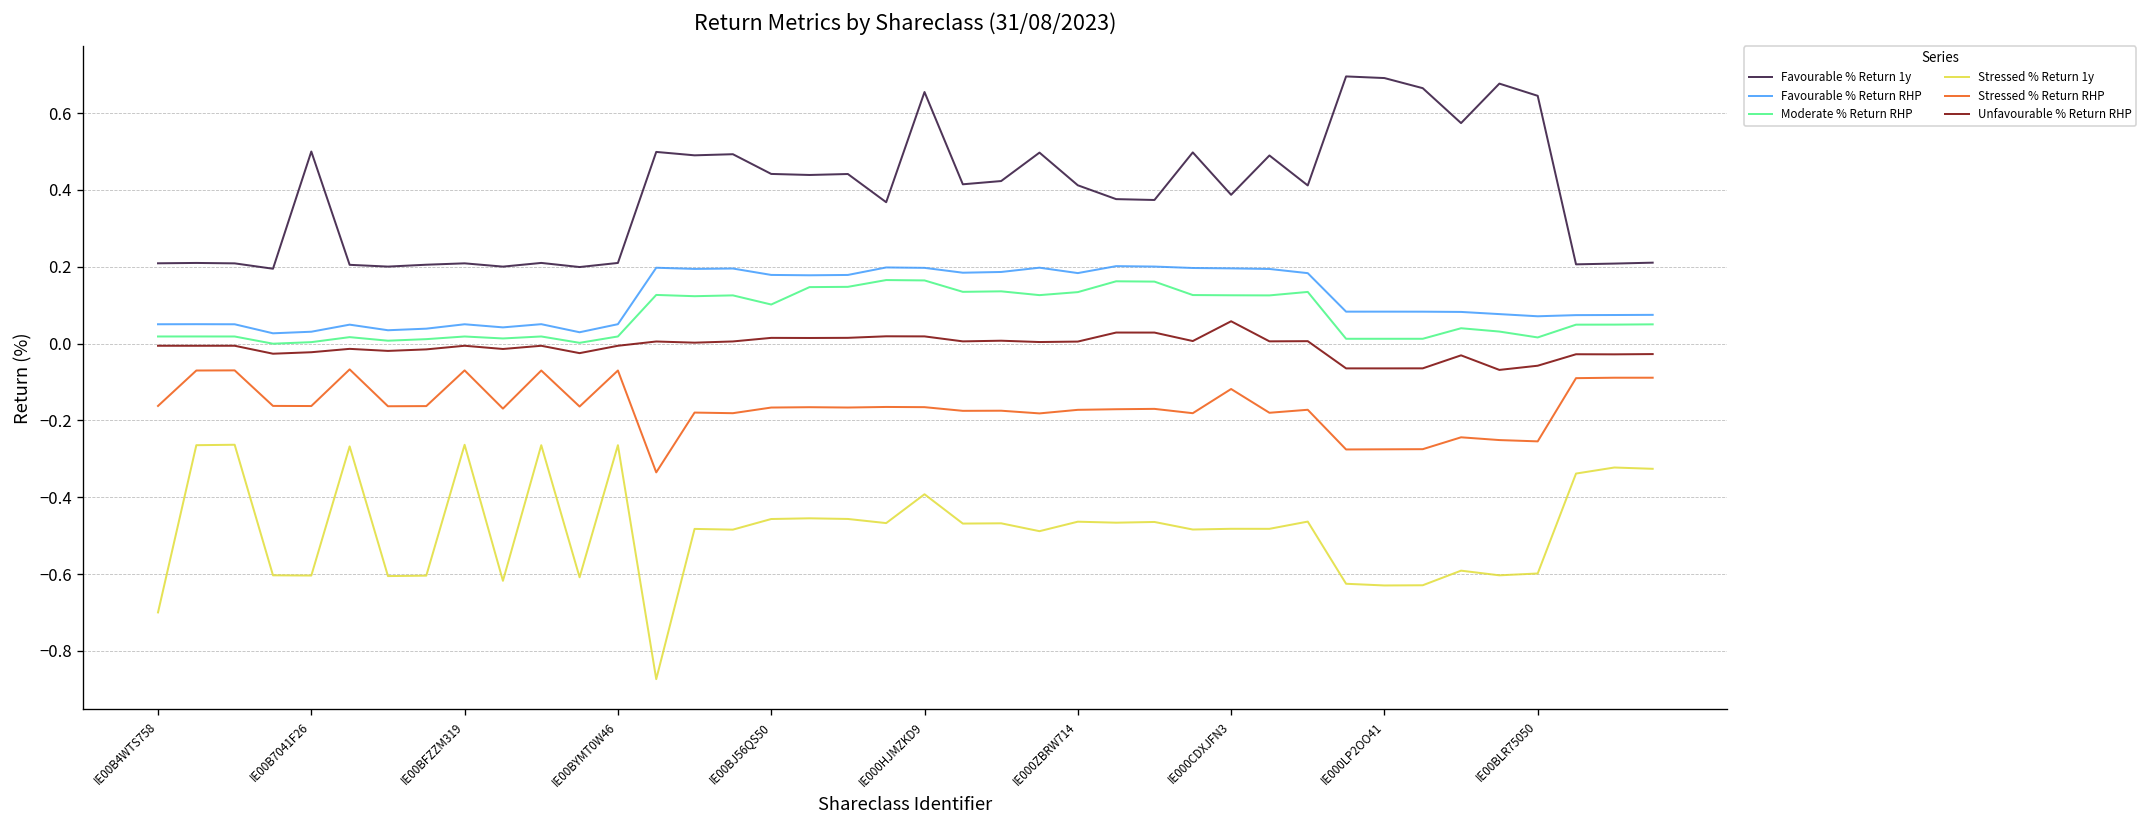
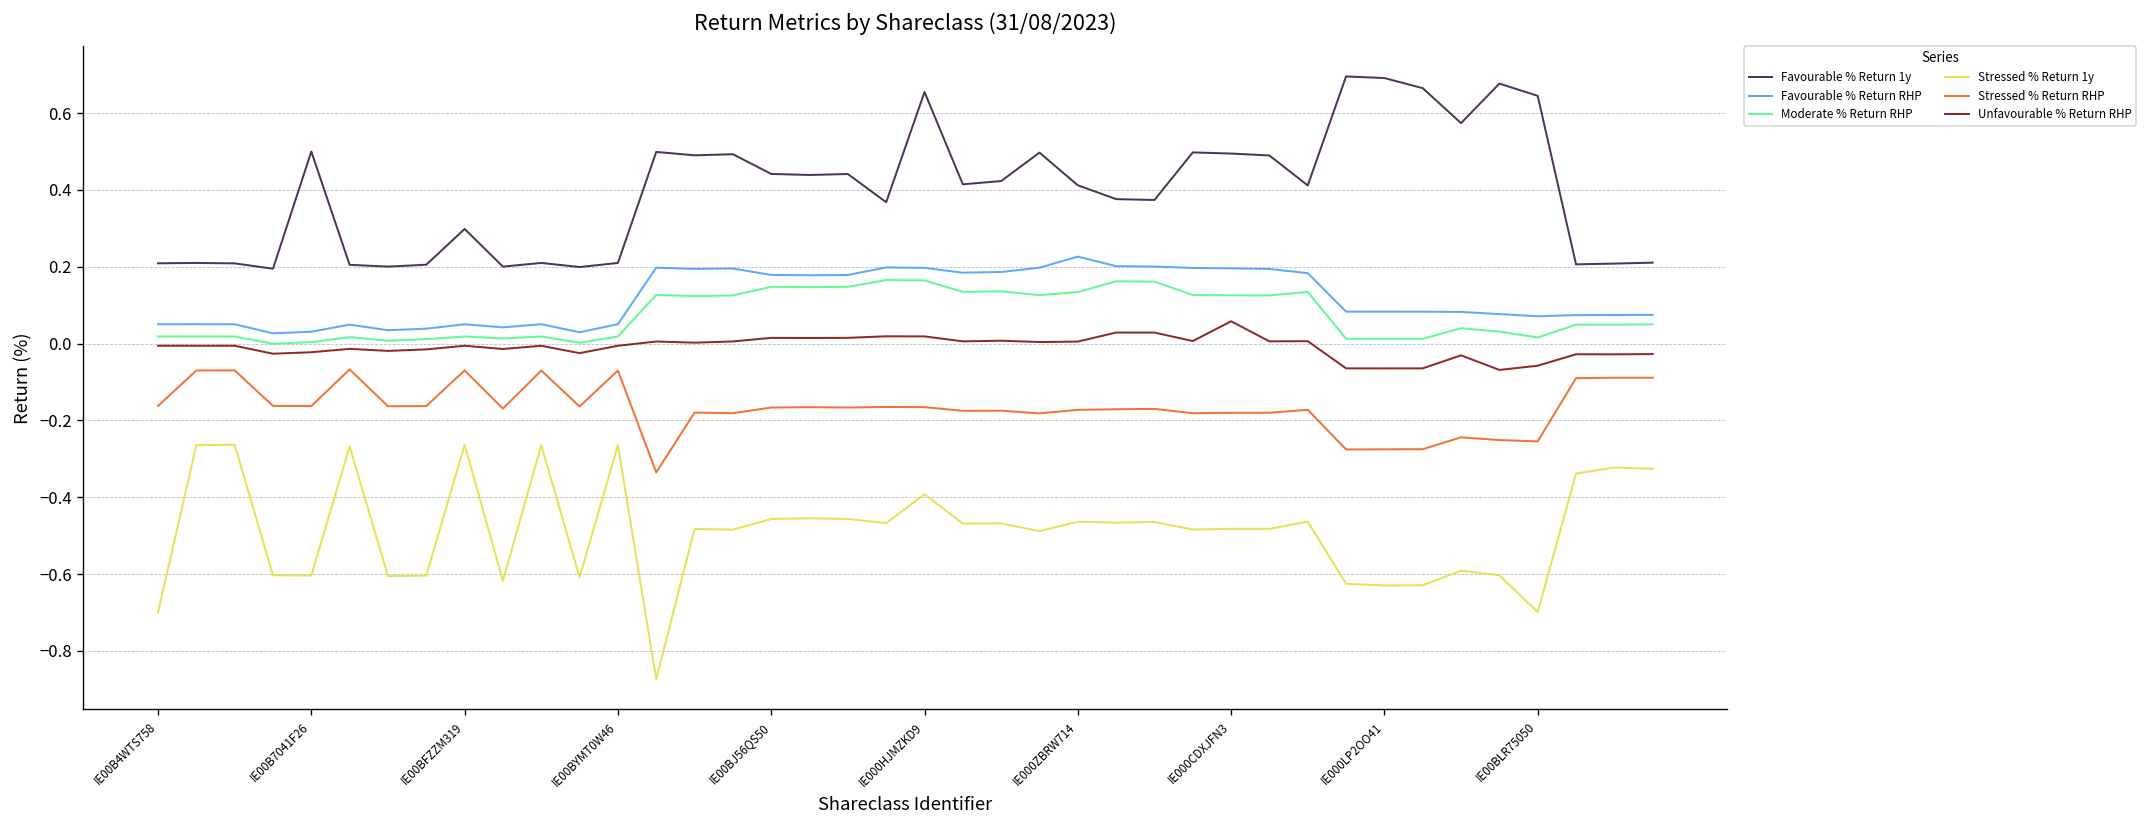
  {
    "Favourable % Return 1y": {
      "IE00B4WTS758": 0.21,
      "IE00B7041F26": 0.50,
-     "IE00BFZZM319": 0.21,
+     "IE00BFZZM319": 0.30,
      "IE00BYMT0W46": 0.21,
      "IE00BJ56QS50": 0.44,
      "IE000HJMZKD9": 0.65,
      "IE000ZBRW714": 0.41,
-     "IE000CDXJFN3": 0.39,
+     "IE000CDXJFN3": 0.49,
      "IE000LP2OO41": 0.69,
      "IE00BLR75050": 0.65
    },
    "Favourable % Return RHP": {
      "IE00B4WTS758": 0.05,
      "IE00B7041F26": 0.03,
      "IE00BFZZM319": 0.05,
      "IE00BYMT0W46": 0.05,
      "IE00BJ56QS50": 0.18,
      "IE000HJMZKD9": 0.20,
-     "IE000ZBRW714": 0.18,
+     "IE000ZBRW714": 0.23,
      "IE000CDXJFN3": 0.20,
      "IE000LP2OO41": 0.08,
      "IE00BLR75050": 0.07
    },
    "Moderate % Return RHP": {
      "IE00B4WTS758": 0.02,
      "IE00B7041F26": 0.00,
      "IE00BFZZM319": 0.02,
      "IE00BYMT0W46": 0.02,
-     "IE00BJ56QS50": 0.10,
+     "IE00BJ56QS50": 0.15,
      "IE000HJMZKD9": 0.16,
      "IE000ZBRW714": 0.13,
      "IE000CDXJFN3": 0.13,
      "IE000LP2OO41": 0.01,
      "IE00BLR75050": 0.02
    },
    "Stressed % Return 1y": {
      "IE00B4WTS758": -0.70,
      "IE00B7041F26": -0.60,
      "IE00BFZZM319": -0.26,
      "IE00BYMT0W46": -0.26,
      "IE00BJ56QS50": -0.46,
      "IE000HJMZKD9": -0.39,
      "IE000ZBRW714": -0.46,
      "IE000CDXJFN3": -0.48,
      "IE000LP2OO41": -0.63,
-     "IE00BLR75050": -0.60
+     "IE00BLR75050": -0.70
    },
    "Stressed % Return RHP": {
      "IE00B4WTS758": -0.16,
      "IE00B7041F26": -0.16,
      "IE00BFZZM319": -0.07,
      "IE00BYMT0W46": -0.07,
      "IE00BJ56QS50": -0.17,
      "IE000HJMZKD9": -0.17,
      "IE000ZBRW714": -0.17,
-     "IE000CDXJFN3": -0.12,
+     "IE000CDXJFN3": -0.18,
      "IE000LP2OO41": -0.28,
      "IE00BLR75050": -0.25
    },
    "Unfavourable % Return RHP": {
      "IE00B4WTS758": -0.01,
      "IE00B7041F26": -0.02,
      "IE00BFZZM319": -0.01,
      "IE00BYMT0W46": -0.01,
      "IE00BJ56QS50": 0.01,
      "IE000HJMZKD9": 0.02,
      "IE000ZBRW714": 0.01,
      "IE000CDXJFN3": 0.06,
      "IE000LP2OO41": -0.06,
      "IE00BLR75050": -0.06
    }
  }
